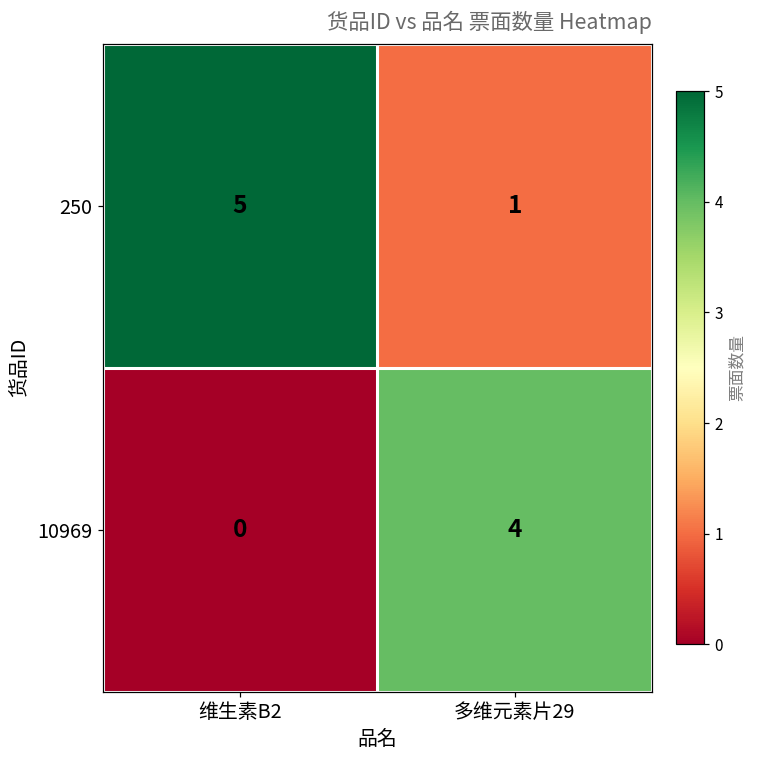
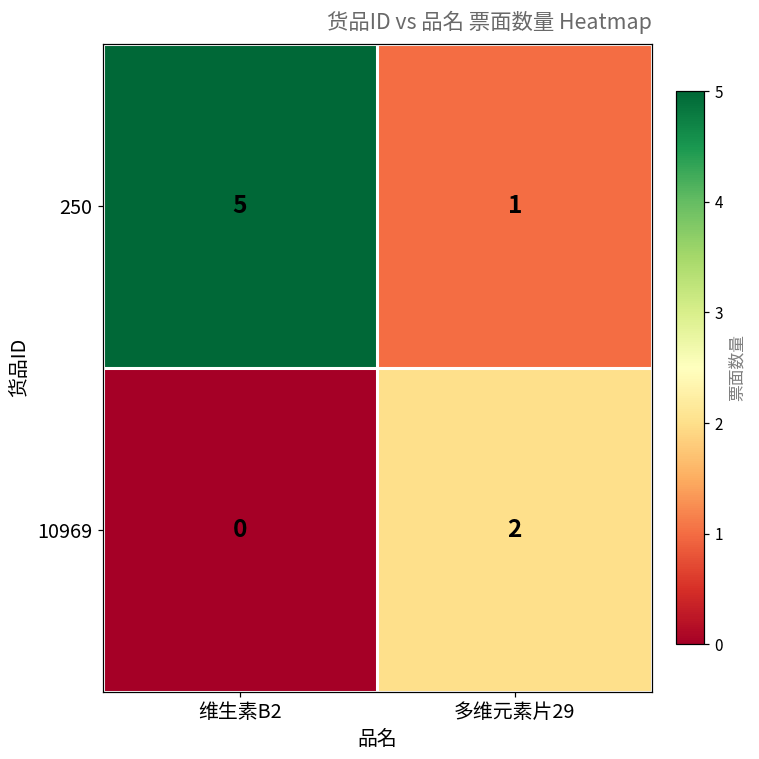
  {
    "250": {
      "维生素B2": 5,
      "多维元素片29": 1
    },
    "10969": {
      "维生素B2": 0,
-     "多维元素片29": 4
+     "多维元素片29": 2
    }
  }
